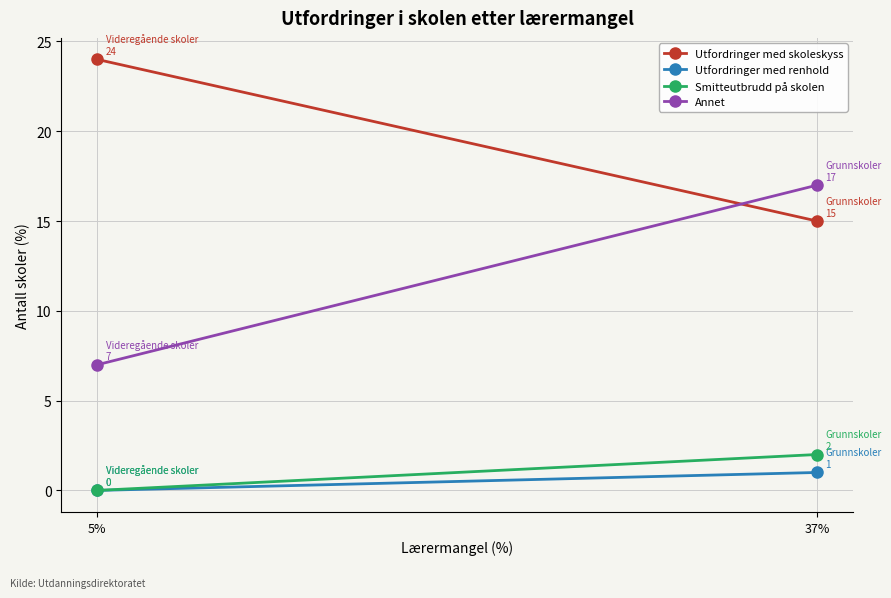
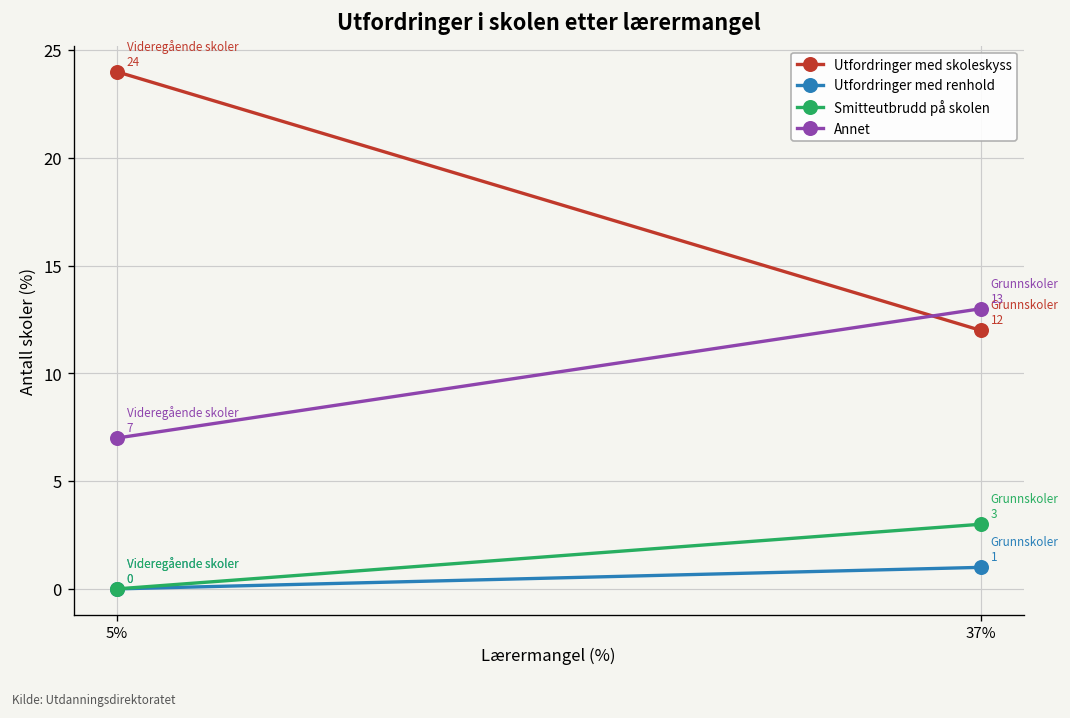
  {
    "Utfordringer med skoleskyss": {
      "5%": 24,
-     "37%": 15
+     "37%": 12
    },
    "Smitteutbrudd på skolen": {
-     "37%": 2
+     "37%": 3
    },
    "Annet": {
      "5%": 7,
-     "37%": 17
+     "37%": 13
    }
  }
